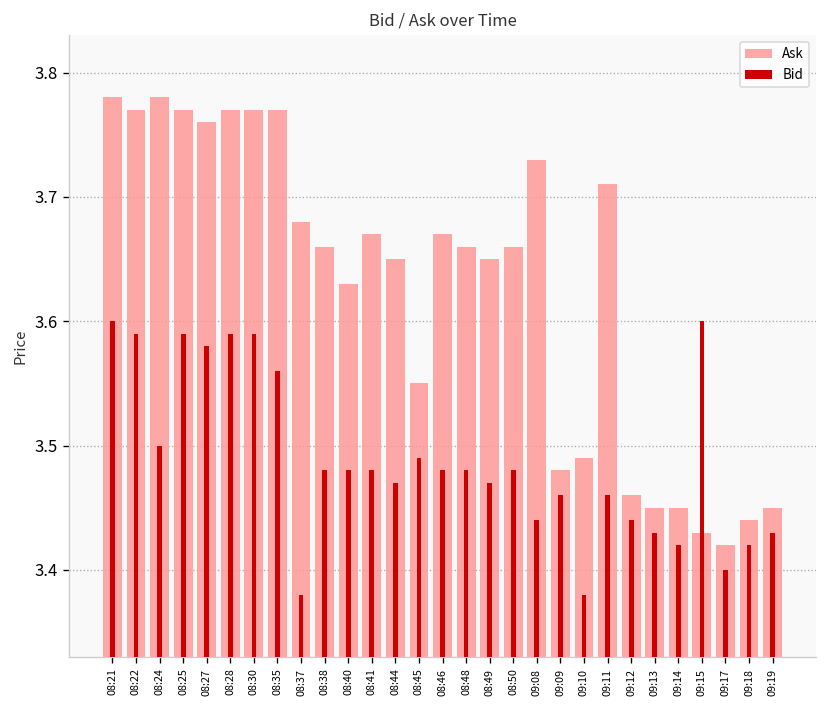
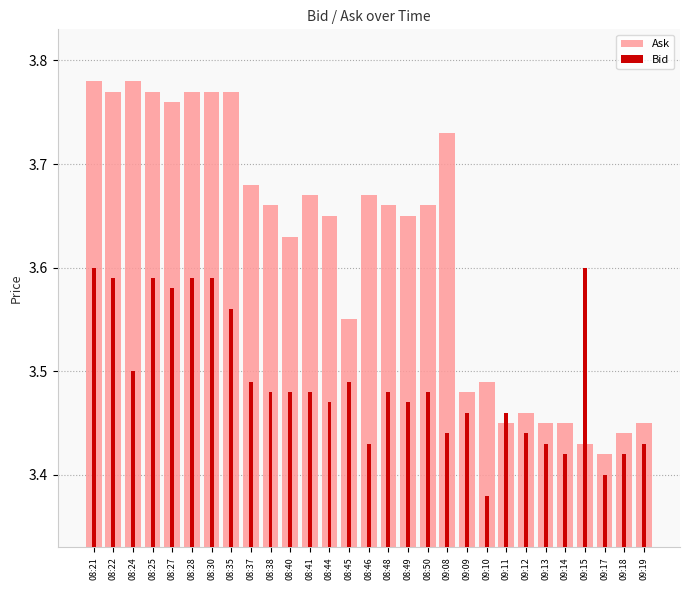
  {
    "Ask": {
      "08:21": 3.78,
      "08:22": 3.77,
      "08:24": 3.78,
      "08:25": 3.77,
      "08:27": 3.76,
      "08:28": 3.77,
      "08:30": 3.77,
      "08:35": 3.77,
      "08:37": 3.68,
      "08:38": 3.66,
      "08:40": 3.63,
      "08:41": 3.67,
      "08:44": 3.65,
      "08:45": 3.55,
      "08:46": 3.67,
      "08:48": 3.66,
      "08:49": 3.65,
      "08:50": 3.66,
      "09:08": 3.73,
      "09:09": 3.48,
      "09:10": 3.49,
-     "09:11": 3.71,
+     "09:11": 3.45,
      "09:12": 3.46,
      "09:13": 3.45,
      "09:14": 3.45,
      "09:17": 3.42,
      "09:18": 3.44,
      "09:19": 3.45
    },
    "Bid": {
-     "08:37": 3.38,
-     "08:46": 3.48,
+     "08:37": 3.49,
+     "08:46": 3.43,
      "09:15": 3.60
    }
  }
